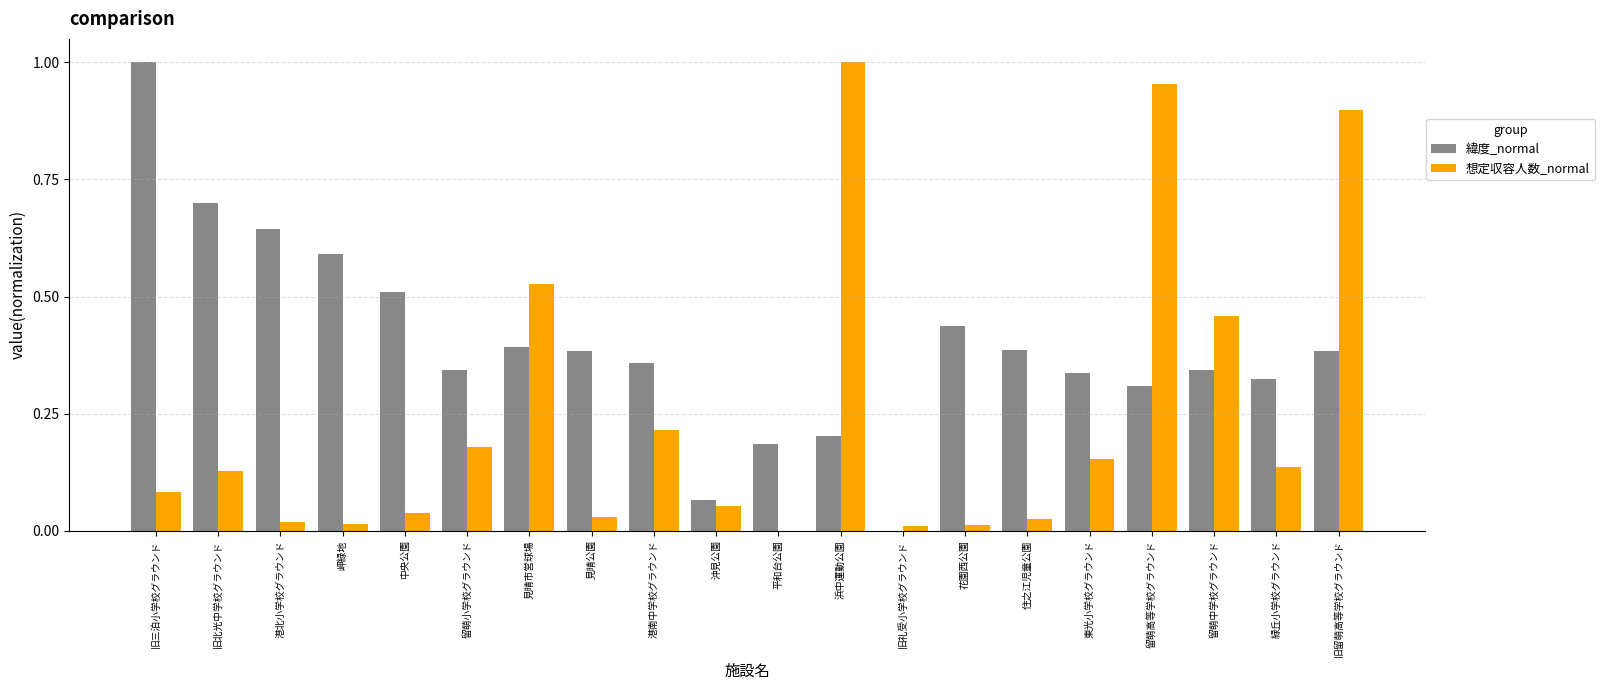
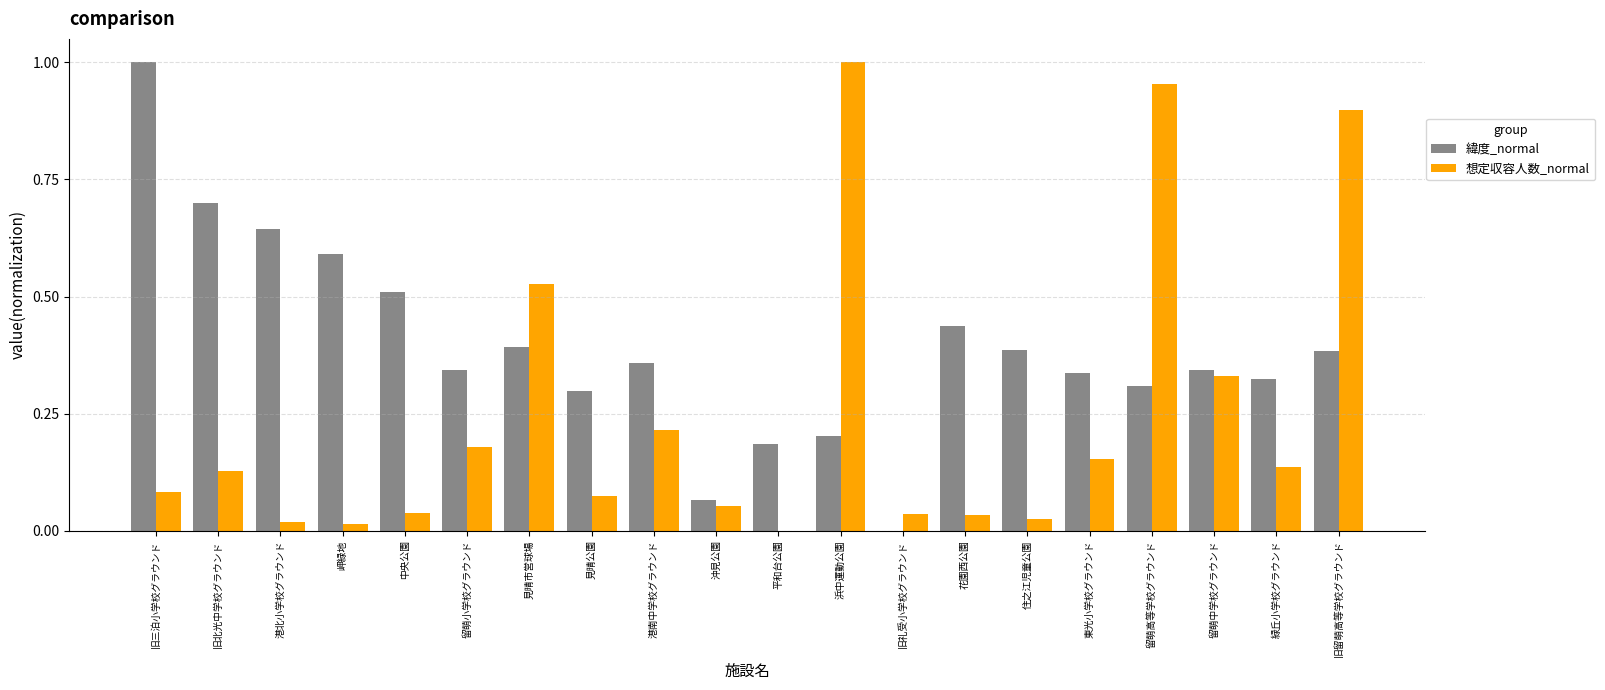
  {
    "緯度_normal": {
      "旧三泊小学校グラウンド": 1.00,
      "旧北光中学校グラウンド": 0.70,
      "港北小学校グラウンド": 0.64,
      "岬緑地": 0.59,
      "中央公園": 0.51,
      "留萌小学校グラウンド": 0.34,
      "見晴市営球場": 0.39,
-     "見晴公園": 0.38,
+     "見晴公園": 0.30,
      "港南中学校グラウンド": 0.36,
      "沖見公園": 0.07,
      "平和台公園": 0.19,
      "浜中運動公園": 0.20,
      "旧礼受小学校グラウンド": 0.00,
      "花園西公園": 0.44,
      "住之江児童公園": 0.39,
      "東光小学校グラウンド": 0.34,
      "留萌高等学校グラウンド": 0.31,
      "留萌中学校グラウンド": 0.34,
      "緑丘小学校グラウンド": 0.32,
      "旧留萌高等学校グラウンド": 0.38
    },
    "想定収容人数_normal": {
      "旧三泊小学校グラウンド": 0.08,
      "旧北光中学校グラウンド": 0.13,
      "港北小学校グラウンド": 0.02,
      "岬緑地": 0.01,
      "中央公園": 0.04,
      "留萌小学校グラウンド": 0.18,
      "見晴市営球場": 0.53,
-     "見晴公園": 0.03,
+     "見晴公園": 0.07,
      "港南中学校グラウンド": 0.21,
      "沖見公園": 0.05,
      "平和台公園": 0.00,
      "浜中運動公園": 1.00,
-     "旧礼受小学校グラウンド": 0.01,
-     "花園西公園": 0.01,
+     "旧礼受小学校グラウンド": 0.04,
+     "花園西公園": 0.03,
      "住之江児童公園": 0.03,
      "東光小学校グラウンド": 0.15,
      "留萌高等学校グラウンド": 0.95,
-     "留萌中学校グラウンド": 0.46,
+     "留萌中学校グラウンド": 0.33,
      "緑丘小学校グラウンド": 0.14,
      "旧留萌高等学校グラウンド": 0.90
    }
  }
